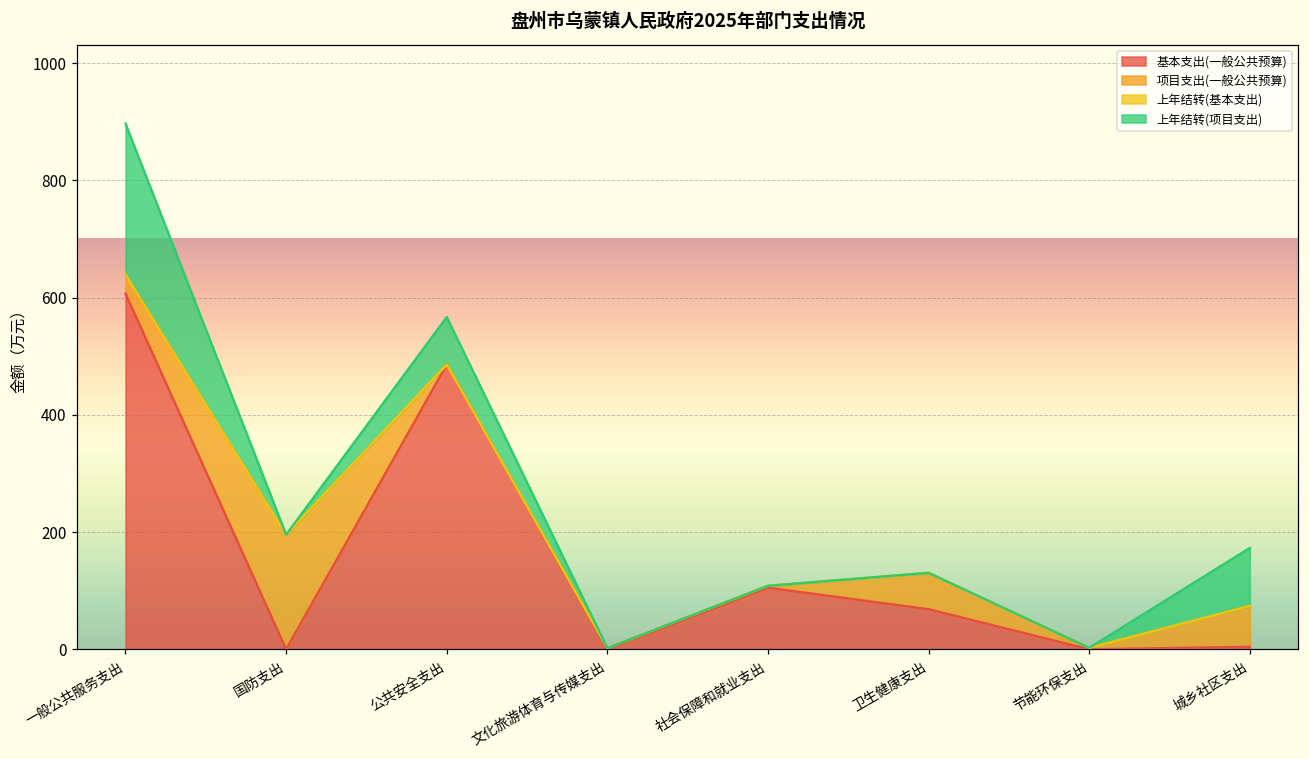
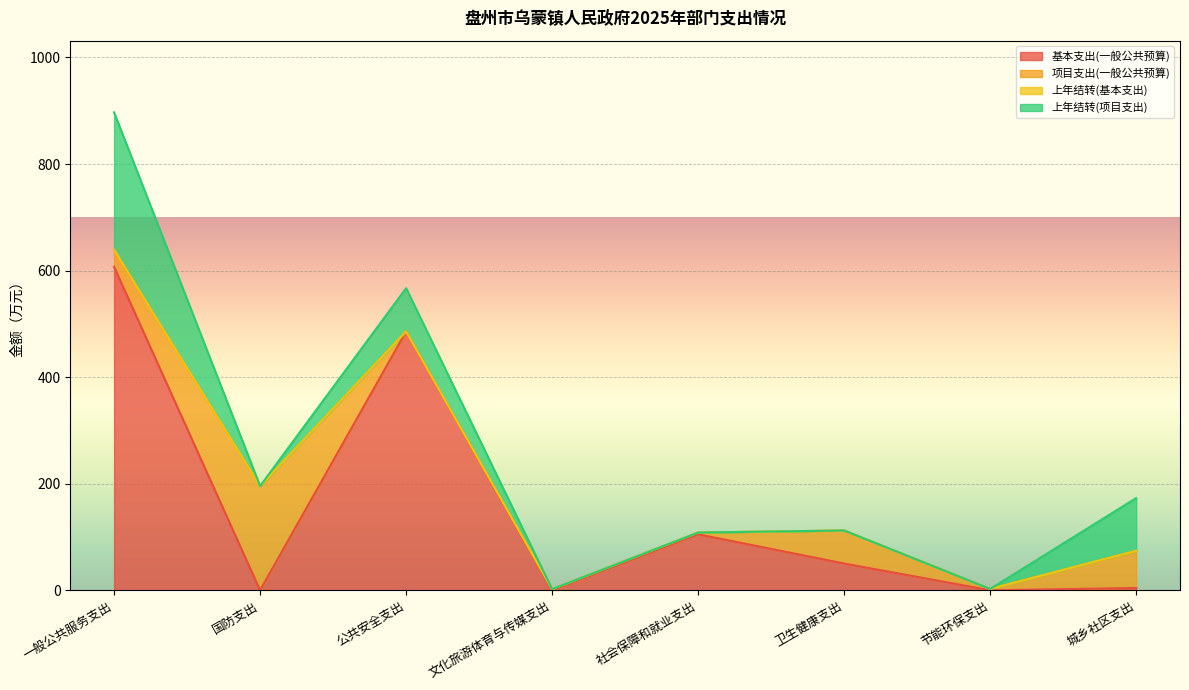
  {
    "基本支出(一般公共预算)": {
      "一般公共服务支出": 610,
      "国防支出": 0,
-     "卫生健康支出": 70,
+     "卫生健康支出": 50,
      "城乡社区支出": 0
    },
    "上年结转(项目支出)": {
      "一般公共服务支出": 260,
      "公共安全支出": 80,
      "城乡社区支出": 100
    }
  }
